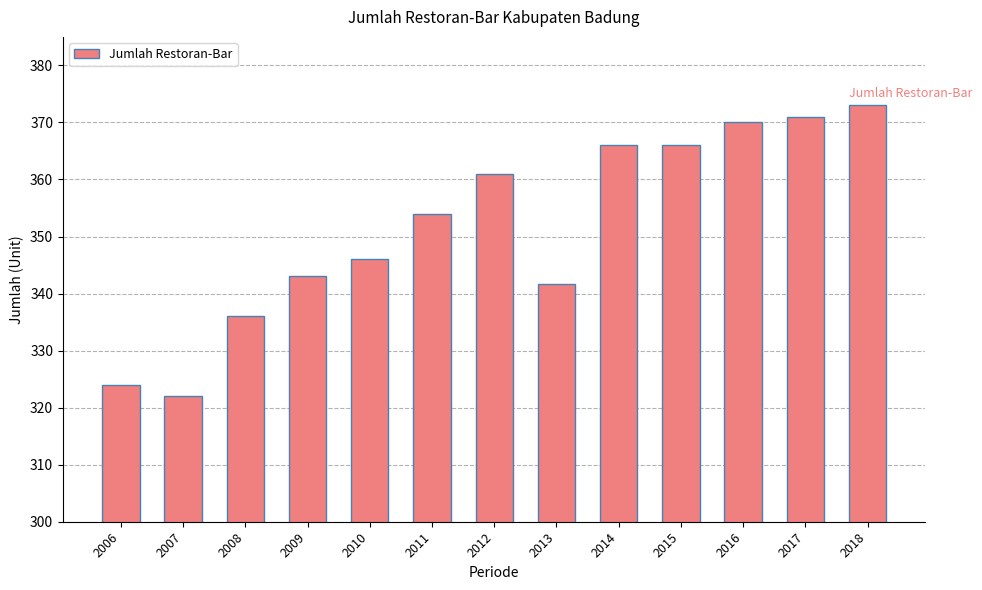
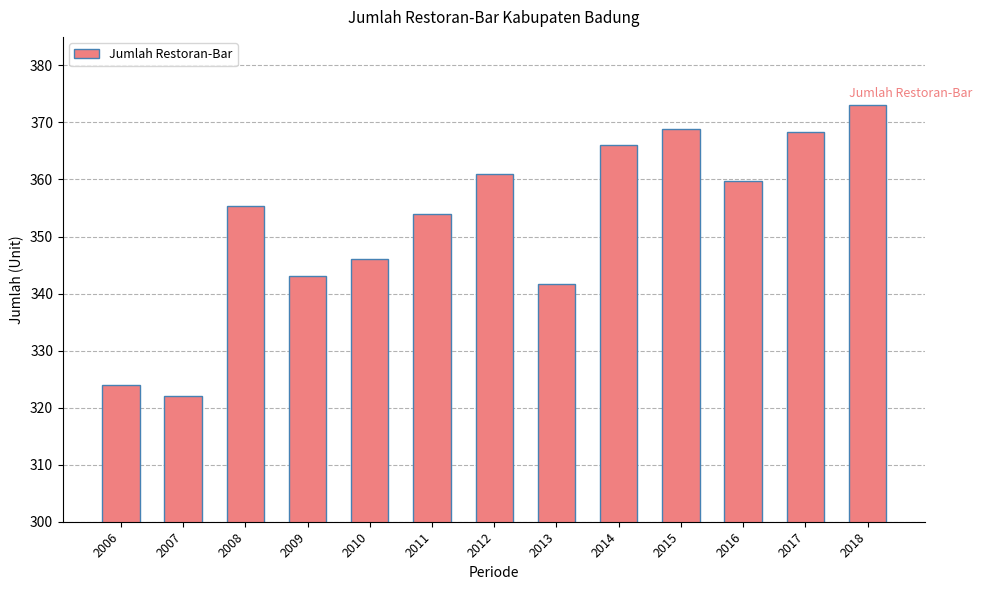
  {
    "2006": 324,
    "2007": 322,
-   "2008": 336,
+   "2008": 355,
    "2009": 343,
    "2010": 346,
    "2011": 354,
    "2012": 361,
    "2013": 342,
    "2014": 366,
-   "2015": 366,
-   "2016": 370,
-   "2017": 371,
+   "2015": 369,
+   "2016": 360,
+   "2017": 368,
    "2018": 373
  }
